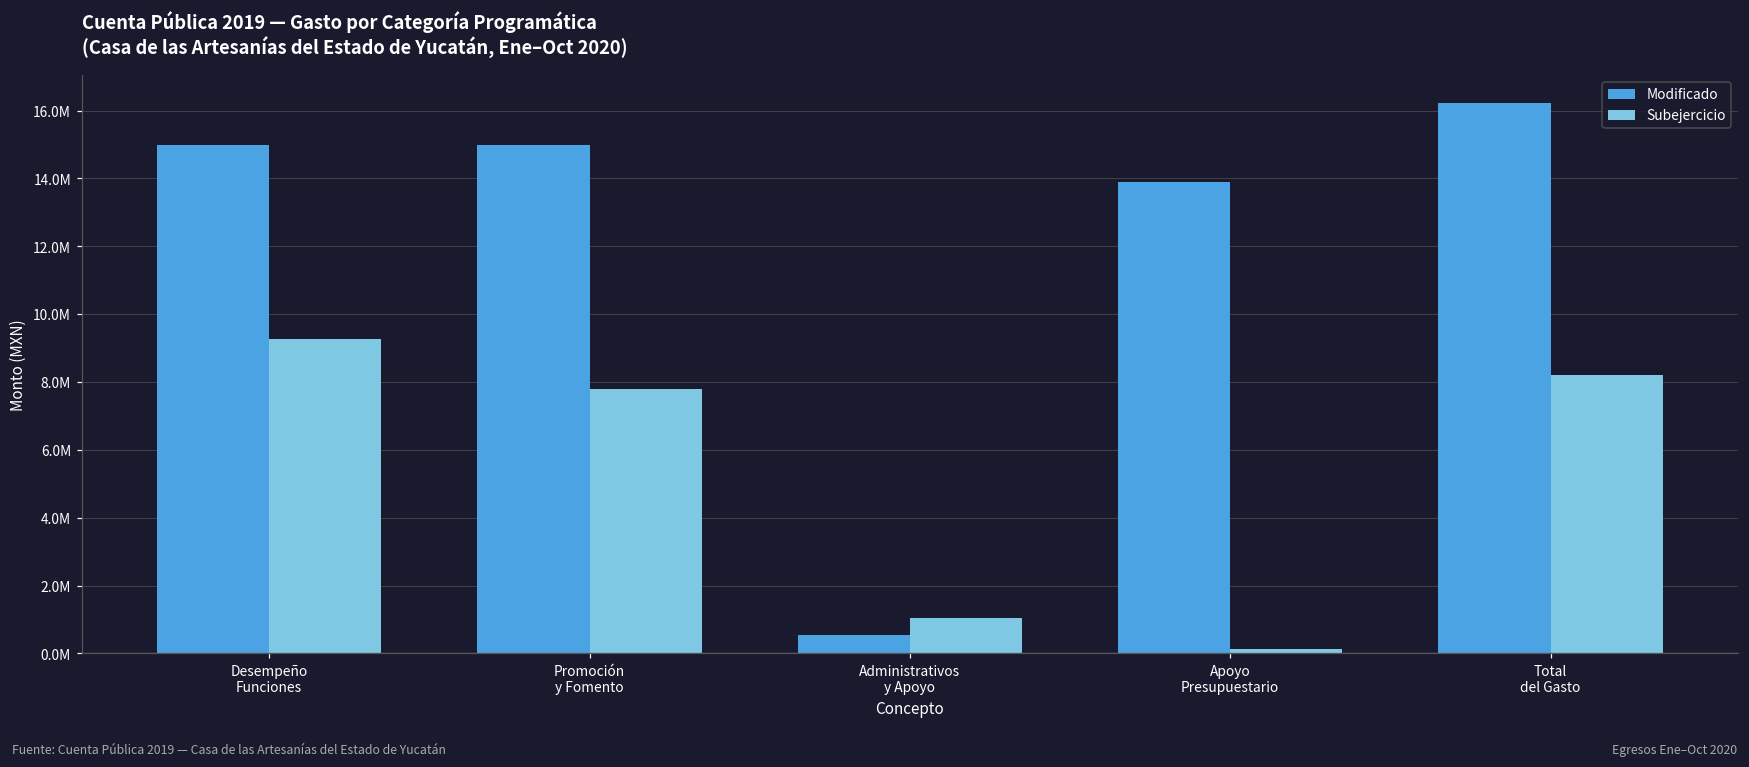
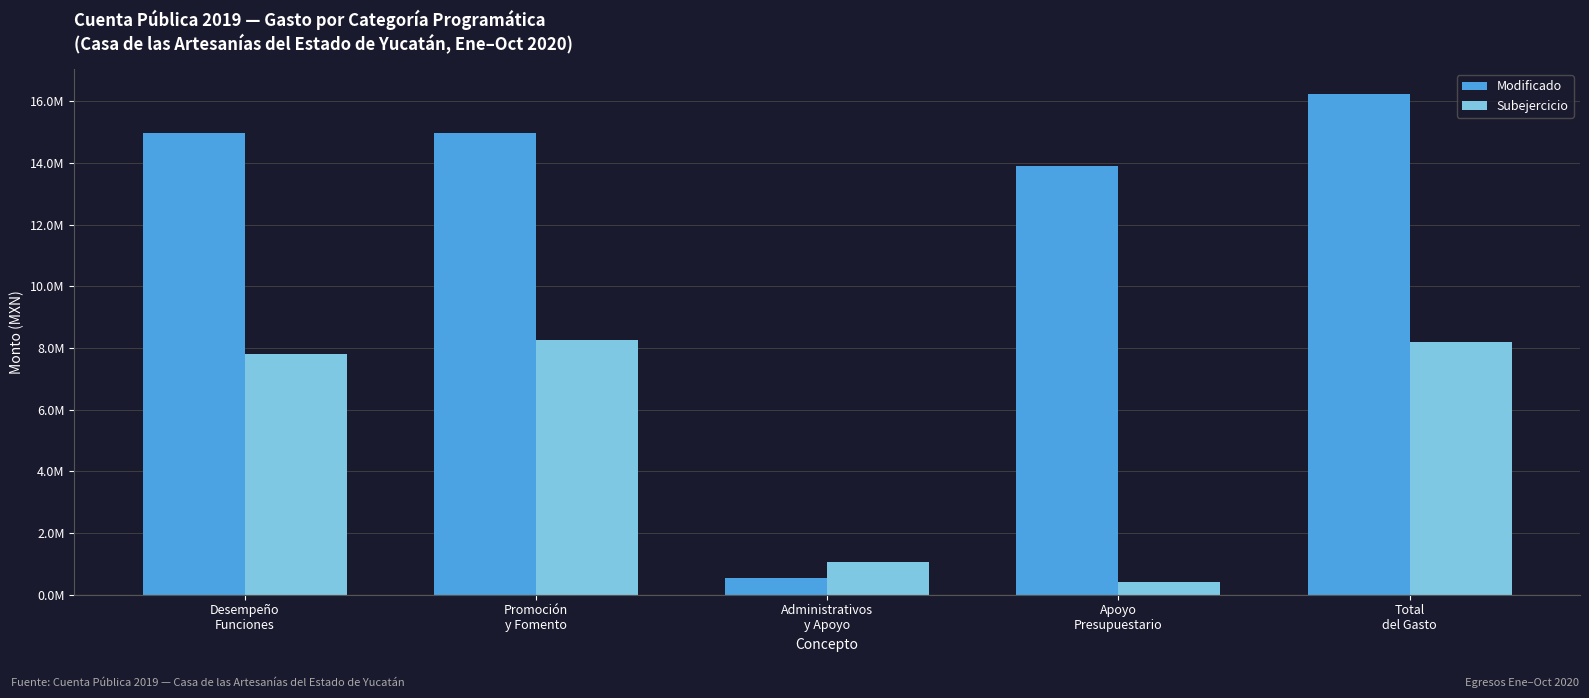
  {
    "Modificado": {
      "Desempeño Funciones": 15000000,
      "Promoción y Fomento": 15000000,
      "Administrativos y Apoyo": 500000,
      "Apoyo Presupuestario": 13900000,
      "Total del Gasto": 16200000
    },
    "Subejercicio": {
-     "Desempeño Funciones": 9300000,
-     "Promoción y Fomento": 7800000,
+     "Desempeño Funciones": 7800000,
+     "Promoción y Fomento": 8300000,
      "Administrativos y Apoyo": 1100000,
-     "Apoyo Presupuestario": 100000,
+     "Apoyo Presupuestario": 400000,
      "Total del Gasto": 8200000
    }
  }
